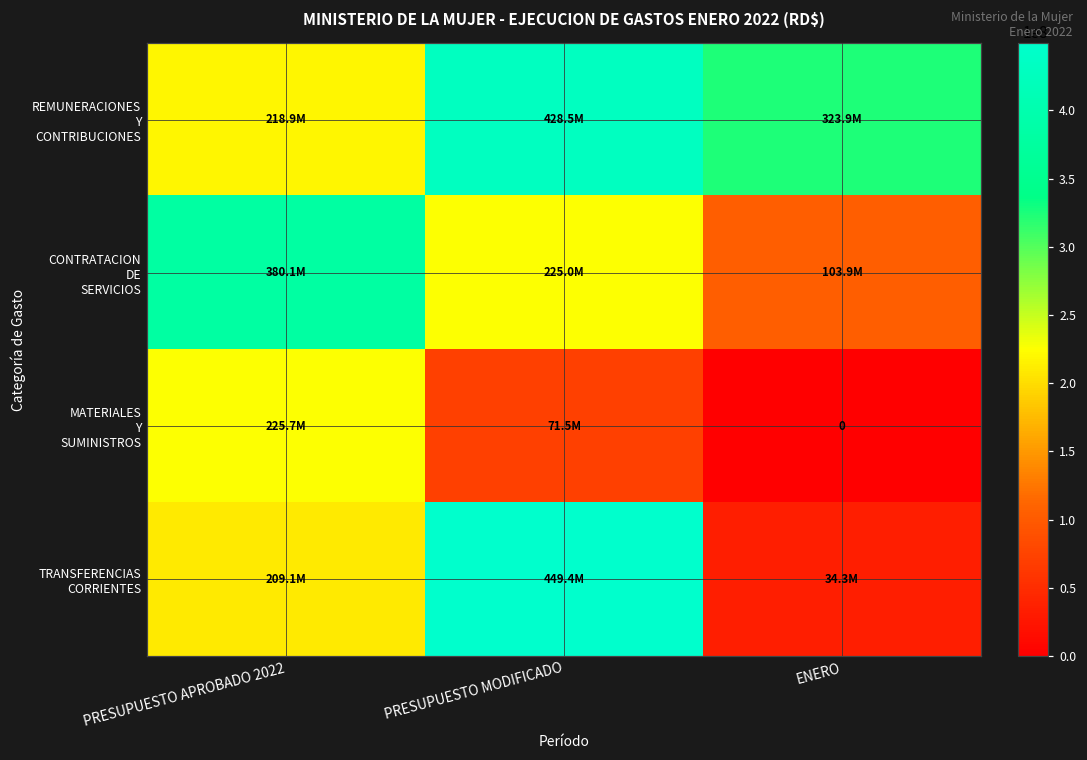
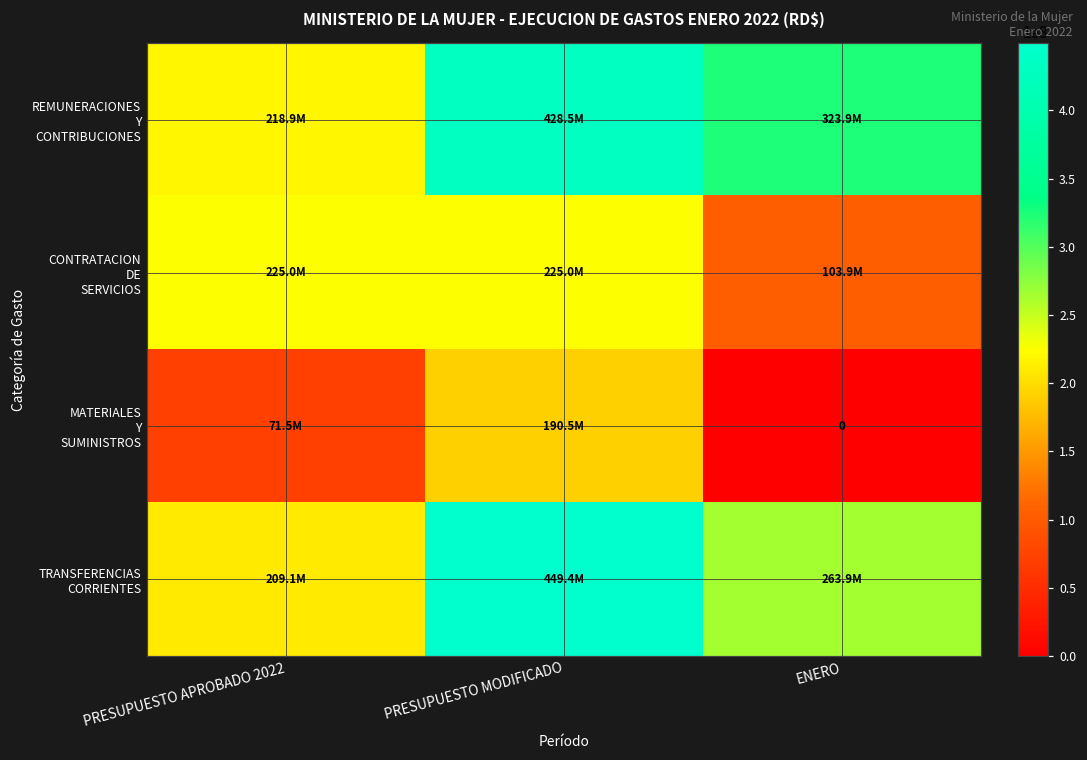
  {
    "REMUNERACIONES Y CONTRIBUCIONES": {
      "PRESUPUESTO APROBADO 2022": "218.9M",
      "PRESUPUESTO MODIFICADO": "428.5M",
      "ENERO": "323.9M"
    },
    "CONTRATACION DE SERVICIOS": {
-     "PRESUPUESTO APROBADO 2022": "380.1M",
+     "PRESUPUESTO APROBADO 2022": "225.0M",
      "PRESUPUESTO MODIFICADO": "225.0M",
      "ENERO": "103.9M"
    },
    "MATERIALES Y SUMINISTROS": {
-     "PRESUPUESTO APROBADO 2022": "225.7M",
-     "PRESUPUESTO MODIFICADO": "71.5M",
+     "PRESUPUESTO APROBADO 2022": "71.5M",
+     "PRESUPUESTO MODIFICADO": "190.5M",
      "ENERO": "0"
    },
    "TRANSFERENCIAS CORRIENTES": {
      "PRESUPUESTO APROBADO 2022": "209.1M",
      "PRESUPUESTO MODIFICADO": "449.4M",
-     "ENERO": "34.3M"
+     "ENERO": "263.9M"
    }
  }
